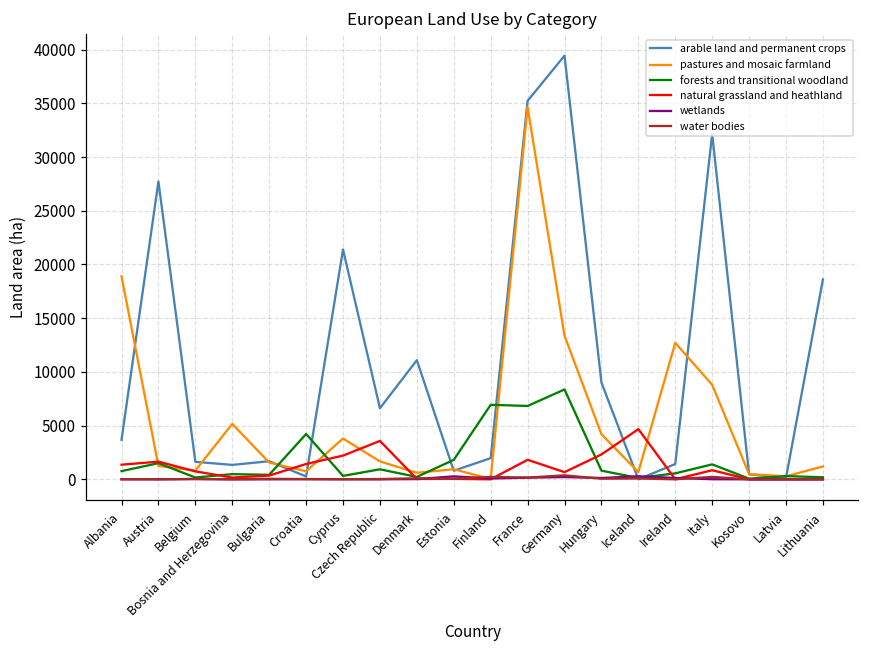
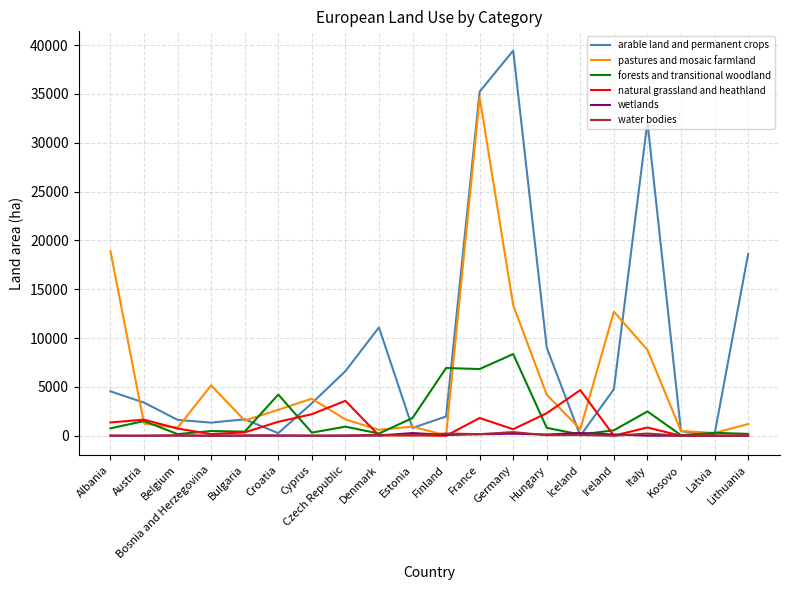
  {
    "arable land and permanent crops": {
-     "Albania": 4000,
-     "Austria": 28000,
+     "Albania": 5000,
+     "Austria": 3000,
      "Belgium": 2000,
      "Bosnia and Herzegovina": 1000,
-     "Cyprus": 21000,
+     "Cyprus": 3000,
      "Czech Republic": 7000,
      "Denmark": 11000,
      "Finland": 2000,
      "France": 35000,
      "Germany": 39000,
      "Hungary": 9000,
-     "Ireland": 1000,
+     "Ireland": 5000,
      "Lithuania": 19000
    },
    "pastures and mosaic farmland": {
      "Albania": 19000,
      "Bosnia and Herzegovina": 5000,
-     "Croatia": 1000,
+     "Croatia": 3000,
      "Cyprus": 4000,
      "Czech Republic": 2000,
      "Denmark": 1000,
      "France": 35000,
      "Germany": 13000,
      "Hungary": 4000,
      "Iceland": 1000,
      "Ireland": 13000,
      "Italy": 9000,
      "Lithuania": 1000
    },
    "forests and transitional woodland": {
      "Albania": 1000,
      "Bosnia and Herzegovina": 0,
      "Croatia": 4000,
      "Cyprus": 0,
      "Czech Republic": 1000,
      "Estonia": 2000,
      "Finland": 7000,
      "France": 7000,
      "Germany": 8000,
      "Hungary": 1000,
      "Ireland": 1000,
-     "Italy": 1000
+     "Italy": 2000
    },
    "natural grassland and heathland": {
      "Albania": 1000,
      "Croatia": 1000,
      "Cyprus": 2000,
      "Czech Republic": 4000,
      "France": 2000,
      "Germany": 1000,
      "Hungary": 2000,
      "Iceland": 5000,
      "Italy": 1000
    }
  }
